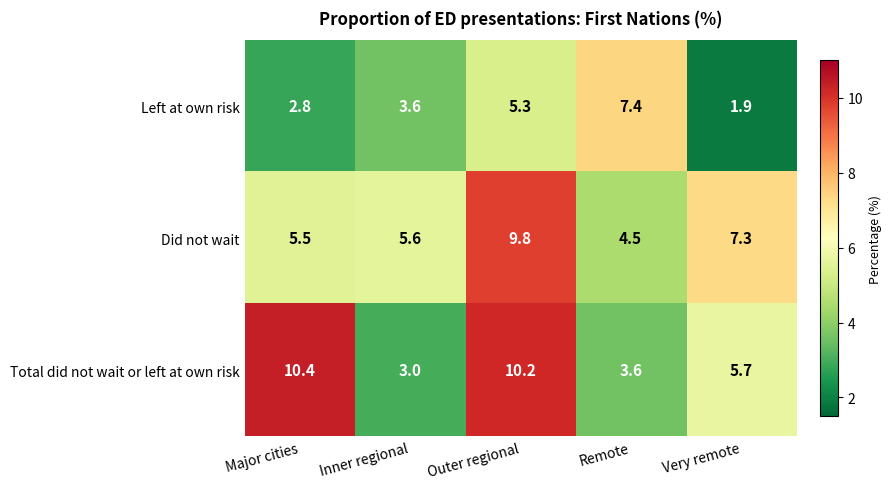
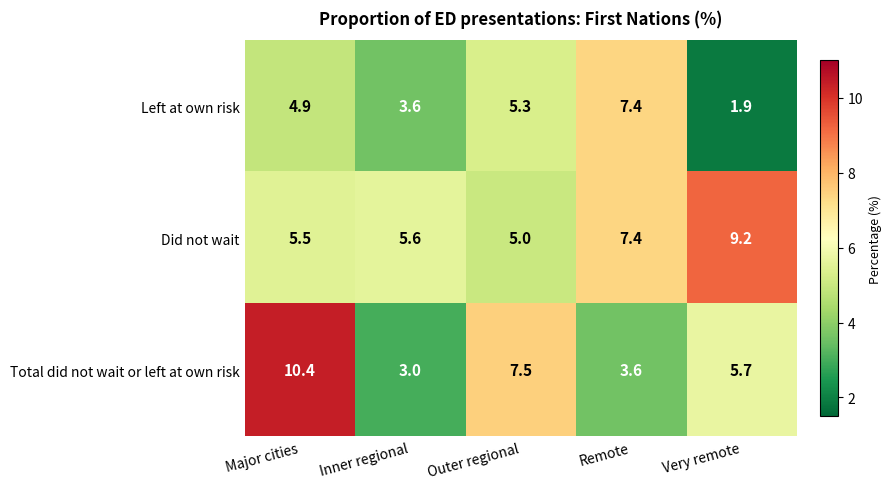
  {
    "Left at own risk": {
-     "Major cities": 2.8,
+     "Major cities": 4.9,
      "Inner regional": 3.6,
      "Outer regional": 5.3,
      "Remote": 7.4,
      "Very remote": 1.9
    },
    "Did not wait": {
      "Major cities": 5.5,
      "Inner regional": 5.6,
-     "Outer regional": 9.8,
-     "Remote": 4.5,
-     "Very remote": 7.3
+     "Outer regional": 5.0,
+     "Remote": 7.4,
+     "Very remote": 9.2
    },
    "Total did not wait or left at own risk": {
      "Major cities": 10.4,
      "Inner regional": 3.0,
-     "Outer regional": 10.2,
+     "Outer regional": 7.5,
      "Remote": 3.6,
      "Very remote": 5.7
    }
  }
